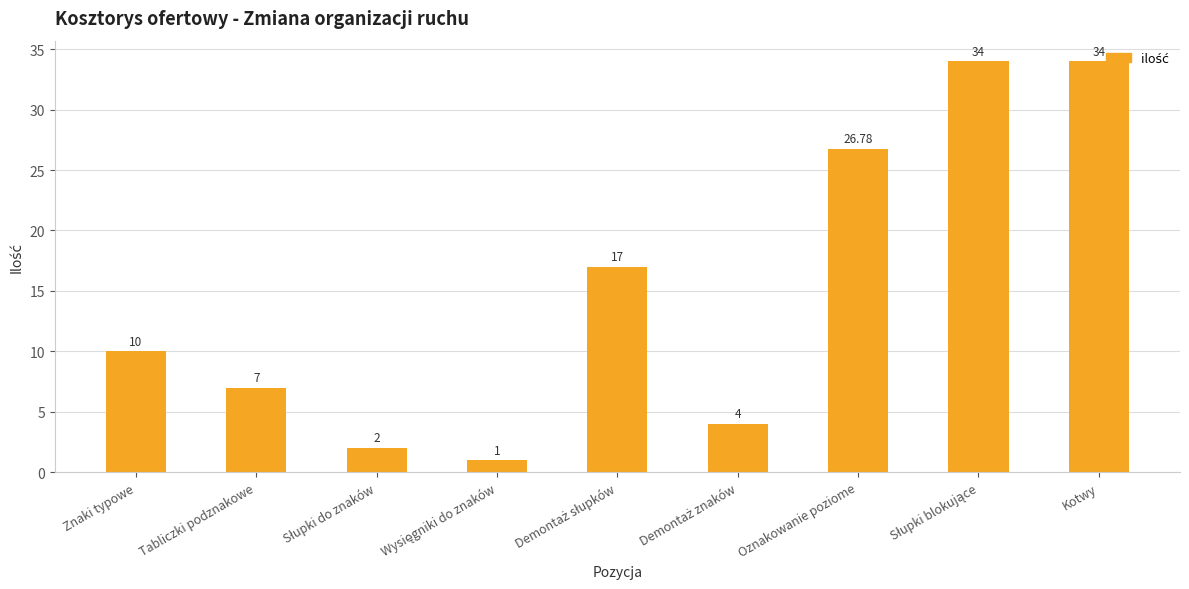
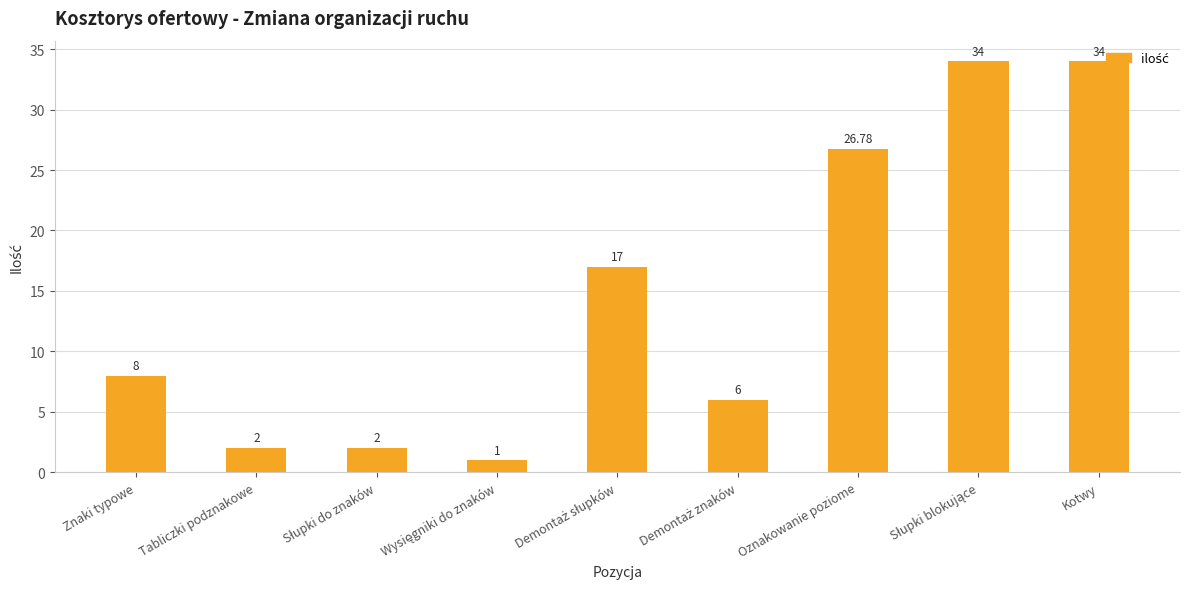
  {
-   "Znaki typowe": 10,
-   "Tabliczki podznakowe": 7,
+   "Znaki typowe": 8,
+   "Tabliczki podznakowe": 2,
    "Słupki do znaków": 2,
    "Wysięgniki do znaków": 1,
    "Demontaż słupków": 17,
-   "Demontaż znaków": 4,
+   "Demontaż znaków": 6,
    "Oznakowanie poziome": 26.78,
    "Słupki blokujące": 34,
    "Kotwy": 34
  }
